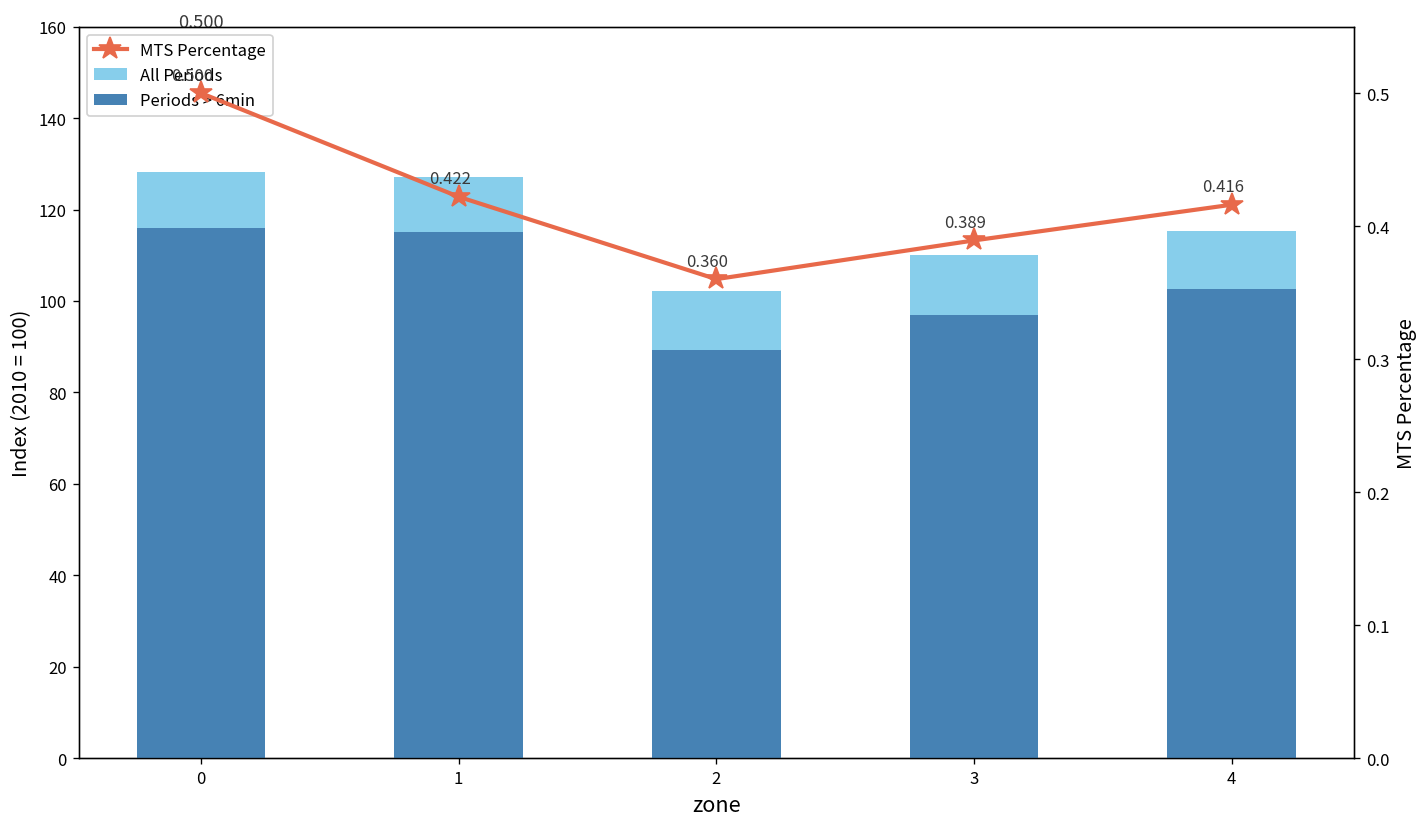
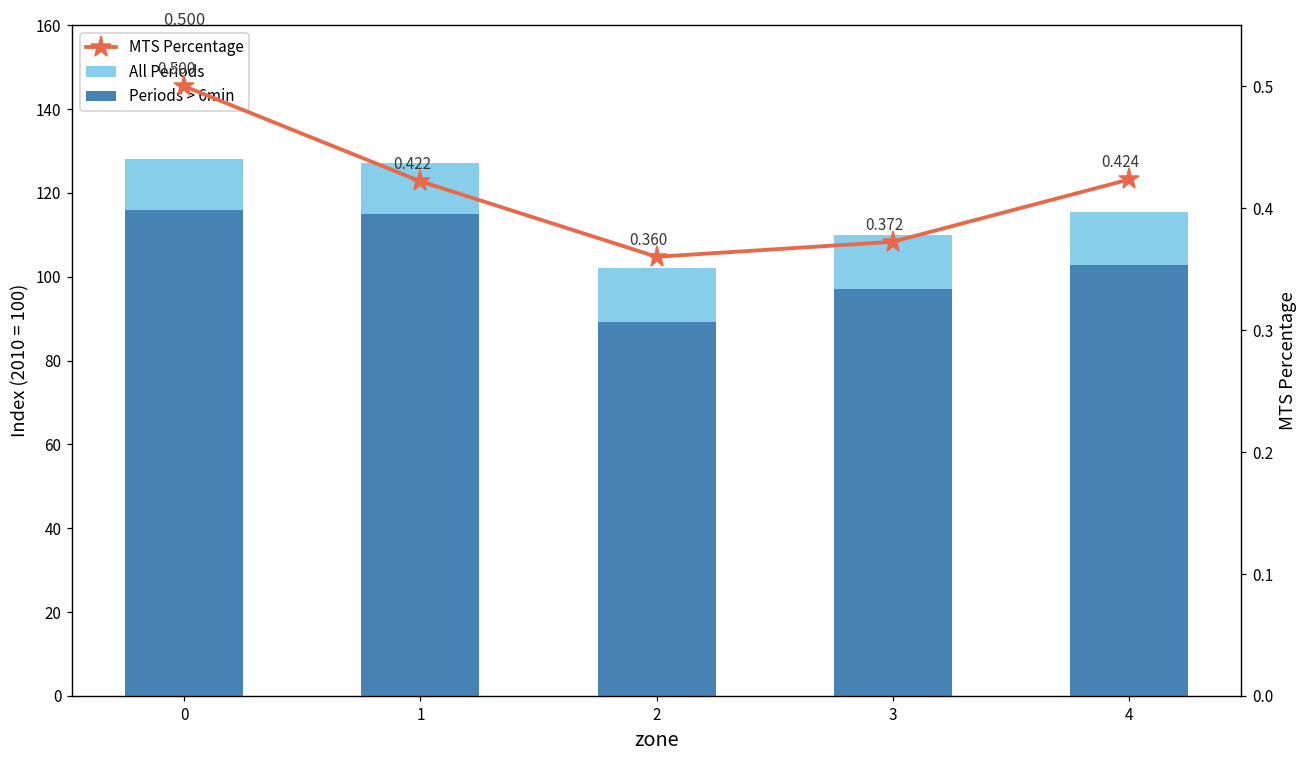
  {
    "MTS Percentage": {
      "1": 0.422,
      "2": 0.360,
-     "3": 0.389,
-     "4": 0.416
+     "3": 0.372,
+     "4": 0.424
    }
  }
